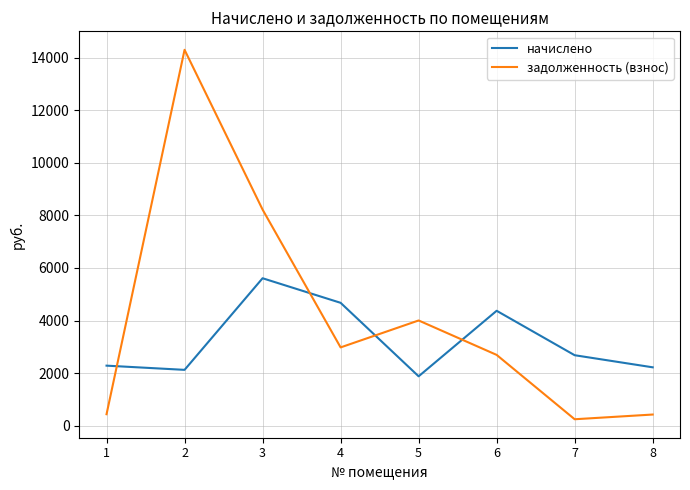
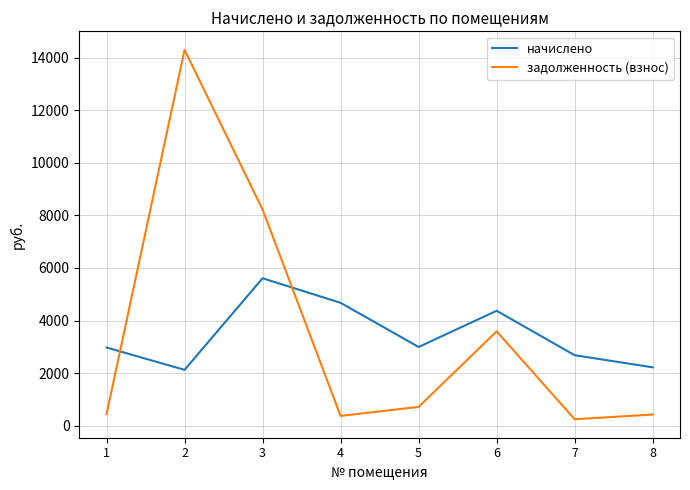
  {
    "начислено": {
-     "1": 2300,
+     "1": 3000,
      "2": 2100,
      "3": 5600,
      "4": 4700,
-     "5": 1900,
+     "5": 3000,
      "6": 4400,
      "7": 2700,
      "8": 2200
    },
    "задолженность (взнос)": {
      "1": 400,
      "2": 14300,
      "3": 8200,
-     "4": 3000,
-     "5": 4000,
-     "6": 2700,
+     "4": 400,
+     "5": 700,
+     "6": 3600,
      "7": 200,
      "8": 400
    }
  }
